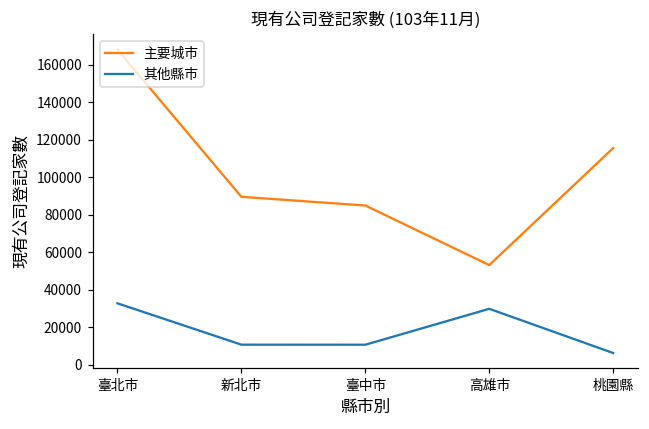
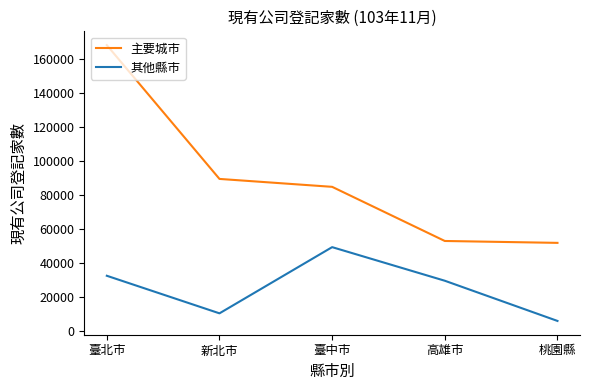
  {
    "主要城市": {
      "新北市": 90000,
      "臺中市": 85000,
      "高雄市": 53000,
-     "桃園縣": 116000
+     "桃園縣": 52000
    },
    "其他縣市": {
      "臺北市": 33000,
      "新北市": 11000,
-     "臺中市": 11000,
+     "臺中市": 49000,
      "高雄市": 30000,
      "桃園縣": 6000
    }
  }
